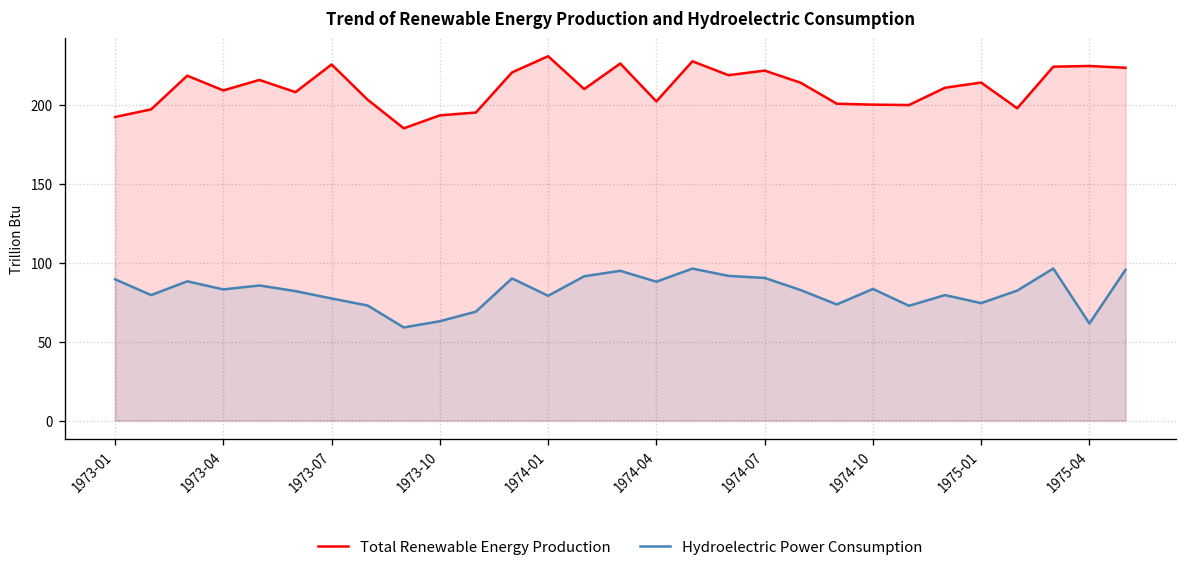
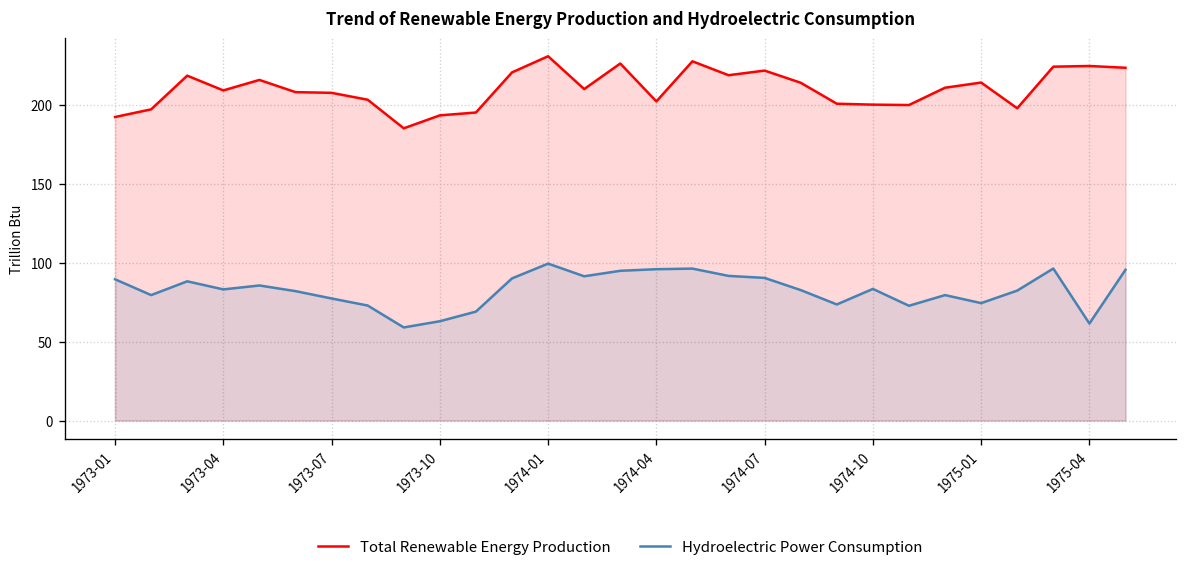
  {
    "Total Renewable Energy Production": {
      "1973-01": 192,
      "1973-04": 209,
-     "1973-07": 226,
+     "1973-07": 208,
      "1973-10": 194,
      "1974-01": 231,
      "1974-04": 202,
      "1974-07": 222,
      "1974-10": 200,
      "1975-01": 214,
      "1975-04": 225
    },
    "Hydroelectric Power Consumption": {
      "1973-01": 90,
      "1973-04": 83,
      "1973-07": 77,
      "1973-10": 63,
-     "1974-01": 79,
-     "1974-04": 88,
+     "1974-01": 100,
+     "1974-04": 96,
      "1974-07": 90,
      "1974-10": 83,
      "1975-01": 74,
      "1975-04": 62
    }
  }
